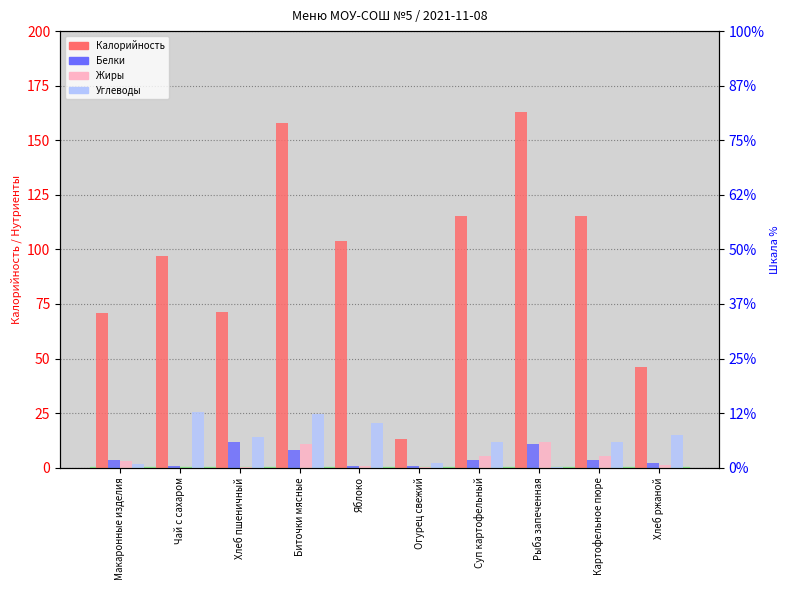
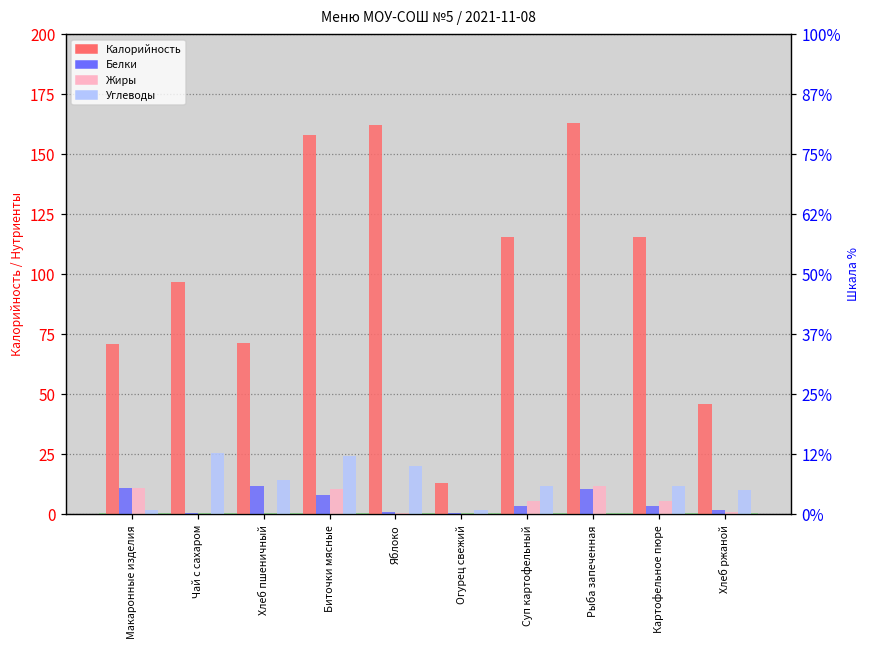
  {
    "Калорийность": {
      "Макаронные изделия": 71,
      "Чай с сахаром": 97,
      "Хлеб пшеничный": 72,
      "Биточки мясные": 158,
-     "Яблоко": 104,
+     "Яблоко": 162,
      "Огурец свежий": 13,
      "Суп картофельный": 116,
      "Рыба запеченная": 163,
      "Картофельное пюре": 116,
      "Хлеб ржаной": 46
    },
    "Белки": {
-     "Макаронные изделия": 4,
+     "Макаронные изделия": 11,
      "Хлеб пшеничный": 12,
      "Биточки мясные": 8,
      "Суп картофельный": 4,
      "Рыба запеченная": 11,
      "Картофельное пюре": 4,
      "Хлеб ржаной": 2
    },
    "Жиры": {
-     "Макаронные изделия": 3,
+     "Макаронные изделия": 11,
      "Чай с сахаром": 0,
      "Биточки мясные": 11,
      "Суп картофельный": 6,
      "Рыба запеченная": 12,
      "Картофельное пюре": 6
    },
    "Углеводы": {
      "Макаронные изделия": 2,
      "Чай с сахаром": 25,
      "Хлеб пшеничный": 14,
      "Биточки мясные": 25,
      "Яблоко": 20,
      "Огурец свежий": 2,
      "Суп картофельный": 12,
      "Картофельное пюре": 12,
-     "Хлеб ржаной": 15
+     "Хлеб ржаной": 10
    }
  }
